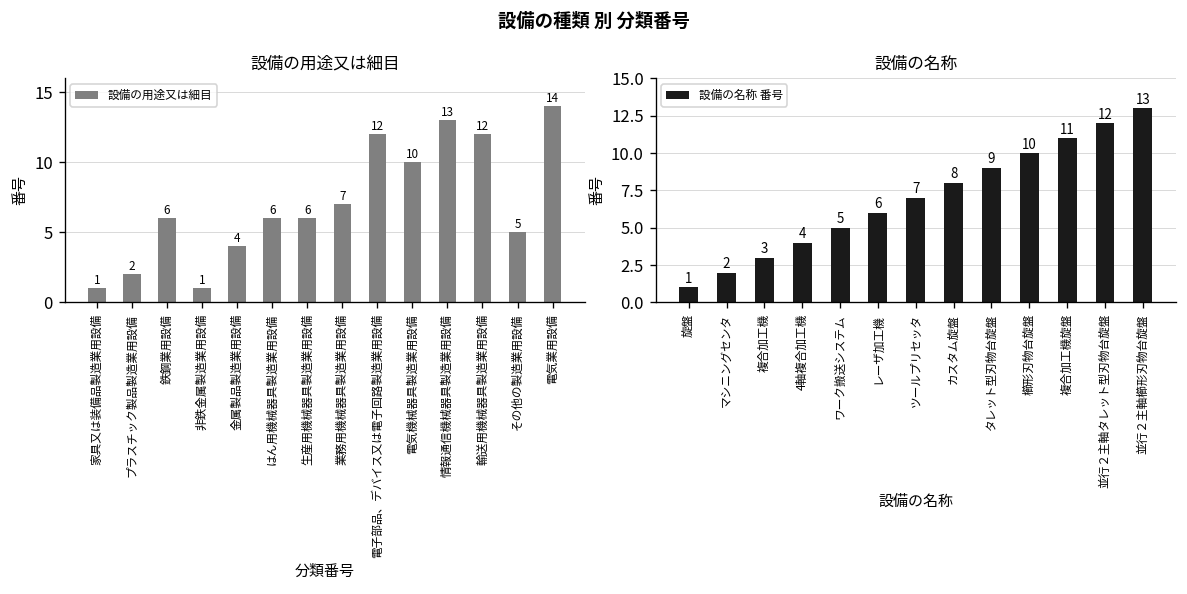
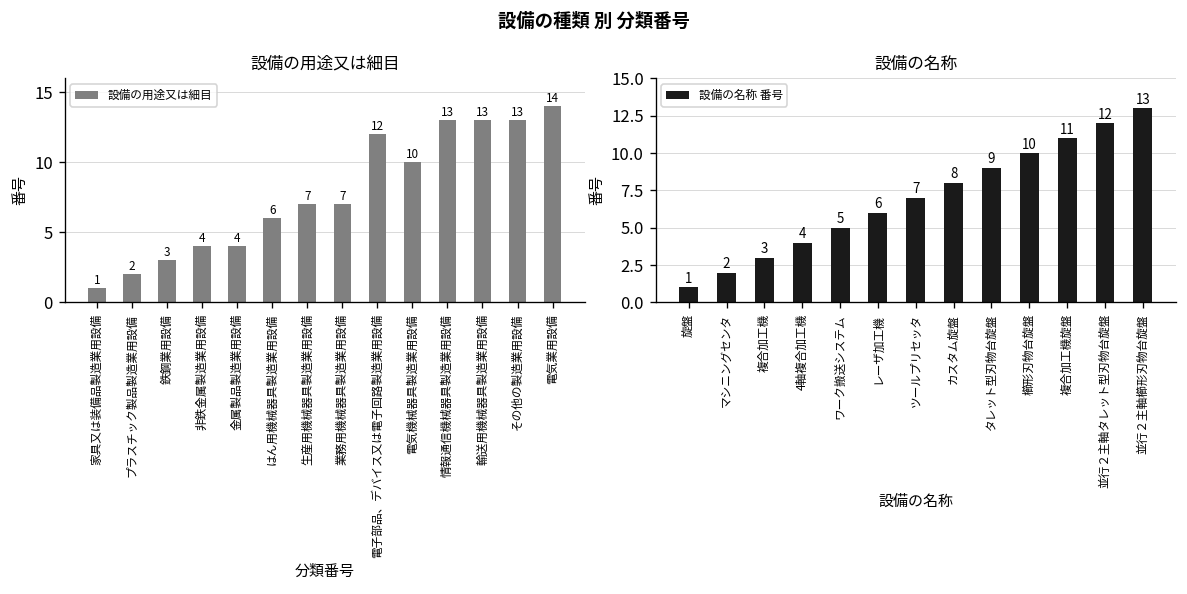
  {
    "設備の用途又は細目": {
      "家具又は装備品製造業用設備": 1,
      "プラスチック製品製造業用設備": 2,
-     "鉄鋼業用設備": 6,
-     "非鉄金属製造業用設備": 1,
+     "鉄鋼業用設備": 3,
+     "非鉄金属製造業用設備": 4,
      "金属製品製造業用設備": 4,
      "はん用機械器具製造業用設備": 6,
-     "生産用機械器具製造業用設備": 6,
+     "生産用機械器具製造業用設備": 7,
      "業務用機械器具製造業用設備": 7,
      "電子部品、デバイス又は電子回路製造業用設備": 12,
      "電気機械器具製造業用設備": 10,
      "情報通信機械器具製造業用設備": 13,
-     "輸送用機械器具製造業用設備": 12,
-     "その他の製造業用設備": 5,
+     "輸送用機械器具製造業用設備": 13,
+     "その他の製造業用設備": 13,
      "電気業用設備": 14
    },
    "設備の名称": {
      "旋盤": 1,
      "マシニングセンタ": 2,
      "複合加工機": 3,
      "4軸複合加工機": 4,
      "ワーク搬送システム": 5,
      "レーザ加工機": 6,
      "ツールプリセッタ": 7,
      "カスタム旋盤": 8,
      "タレット型刃物台旋盤": 9,
      "櫛形刃物台旋盤": 10,
      "複合加工機旋盤": 11,
      "並行２主軸タレット型刃物台旋盤": 12,
      "並行２主軸櫛形刃物台旋盤": 13
    }
  }
